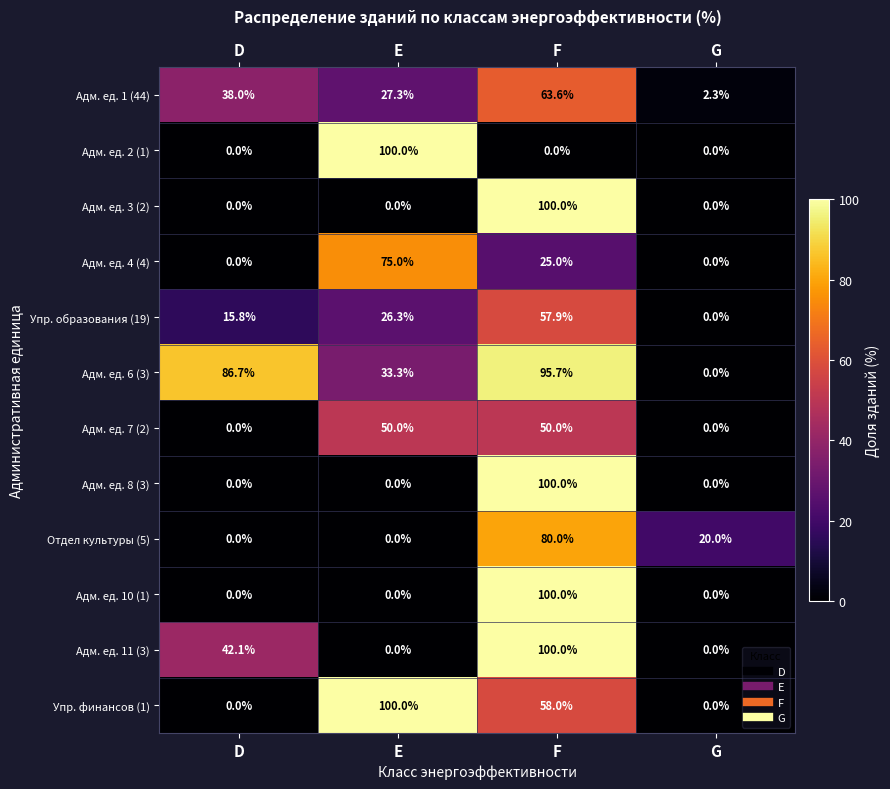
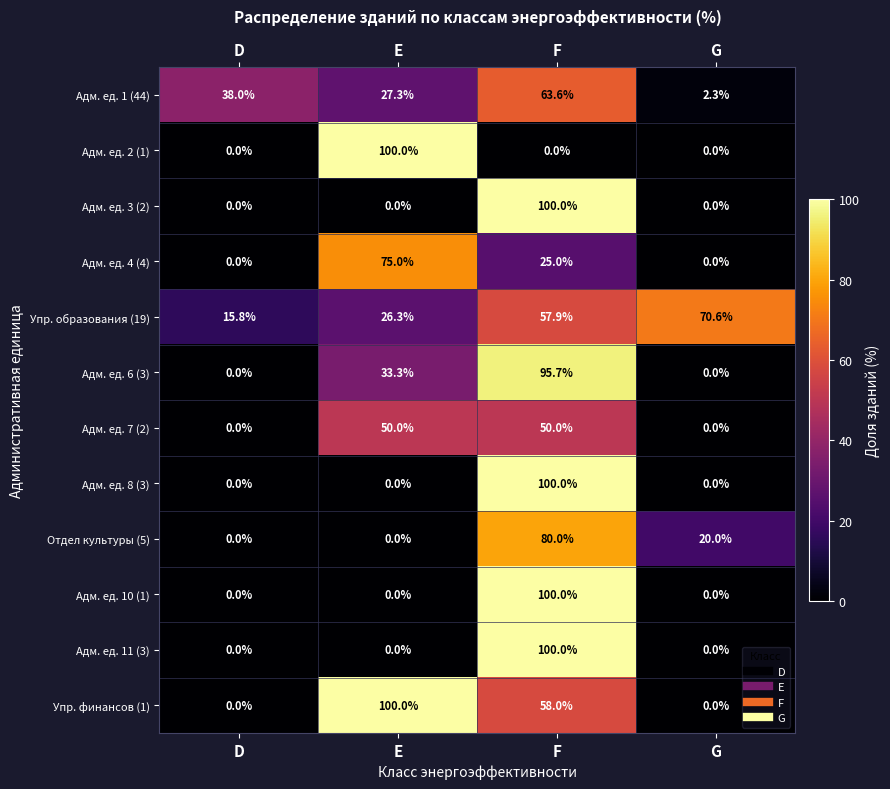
  {
    "Адм. ед. 1 (44)": {
      "D": "38.0%",
      "E": "27.3%",
      "F": "63.6%",
      "G": "2.3%"
    },
    "Адм. ед. 2 (1)": {
      "D": "0.0%",
      "E": "100.0%",
      "F": "0.0%",
      "G": "0.0%"
    },
    "Адм. ед. 3 (2)": {
      "D": "0.0%",
      "E": "0.0%",
      "F": "100.0%",
      "G": "0.0%"
    },
    "Адм. ед. 4 (4)": {
      "D": "0.0%",
      "E": "75.0%",
      "F": "25.0%",
      "G": "0.0%"
    },
    "Упр. образования (19)": {
      "D": "15.8%",
      "E": "26.3%",
      "F": "57.9%",
-     "G": "0.0%"
+     "G": "70.6%"
    },
    "Адм. ед. 6 (3)": {
-     "D": "86.7%",
+     "D": "0.0%",
      "E": "33.3%",
      "F": "95.7%",
      "G": "0.0%"
    },
    "Адм. ед. 7 (2)": {
      "D": "0.0%",
      "E": "50.0%",
      "F": "50.0%",
      "G": "0.0%"
    },
    "Адм. ед. 8 (3)": {
      "D": "0.0%",
      "E": "0.0%",
      "F": "100.0%",
      "G": "0.0%"
    },
    "Отдел культуры (5)": {
      "D": "0.0%",
      "E": "0.0%",
      "F": "80.0%",
      "G": "20.0%"
    },
    "Адм. ед. 10 (1)": {
      "D": "0.0%",
      "E": "0.0%",
      "F": "100.0%",
      "G": "0.0%"
    },
    "Адм. ед. 11 (3)": {
-     "D": "42.1%",
+     "D": "0.0%",
      "E": "0.0%",
      "F": "100.0%",
      "G": "0.0%"
    },
    "Упр. финансов (1)": {
      "D": "0.0%",
      "E": "100.0%",
      "F": "58.0%",
      "G": "0.0%"
    }
  }
